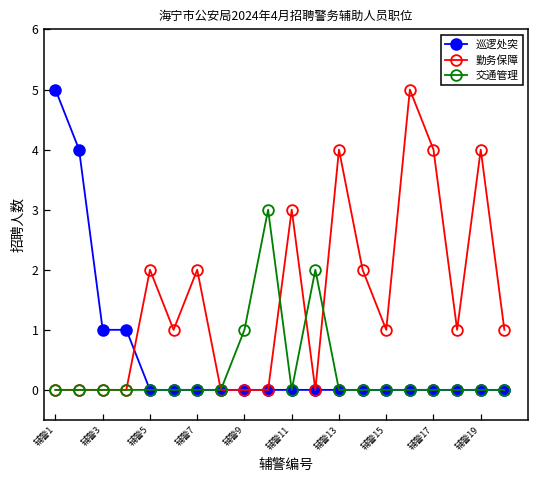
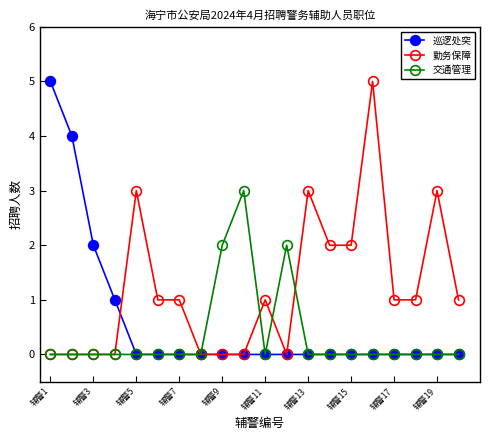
  {
    "巡逻处突": {
      "辅警1": 5,
-     "辅警3": 1
+     "辅警3": 2
    },
    "勤务保障": {
-     "辅警5": 2,
-     "辅警7": 2,
-     "辅警11": 3,
-     "辅警13": 4,
-     "辅警15": 1,
-     "辅警17": 4,
-     "辅警19": 4
+     "辅警5": 3,
+     "辅警7": 1,
+     "辅警11": 1,
+     "辅警13": 3,
+     "辅警15": 2,
+     "辅警17": 1,
+     "辅警19": 3
    },
    "交通管理": {
-     "辅警9": 1
+     "辅警9": 2
    }
  }
